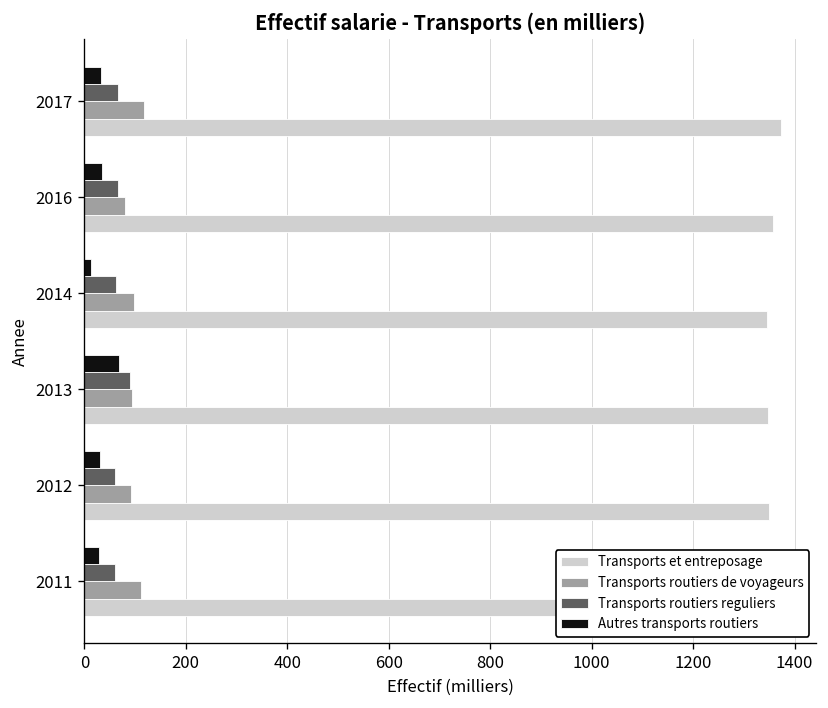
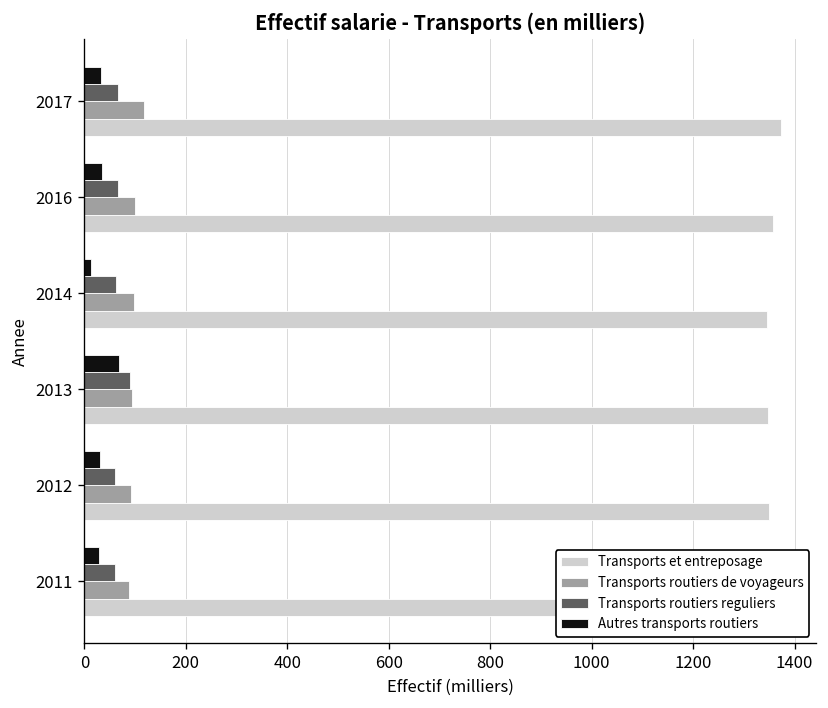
  {
    "Transports et entreposage": {
      "2017": 1370,
      "2016": 1360,
      "2014": 1340,
      "2013": 1350,
      "2012": 1350
    },
    "Transports routiers de voyageurs": {
      "2017": 120,
-     "2016": 80,
+     "2016": 100,
      "2014": 100,
      "2013": 90,
      "2012": 90,
-     "2011": 110
+     "2011": 90
    },
    "Transports routiers reguliers": {
      "2017": 70,
      "2016": 70,
      "2014": 60,
      "2013": 90,
      "2012": 60,
      "2011": 60
    },
    "Autres transports routiers": {
      "2017": 30,
      "2016": 30,
      "2014": 10,
      "2013": 70,
      "2012": 30,
      "2011": 30
    }
  }
